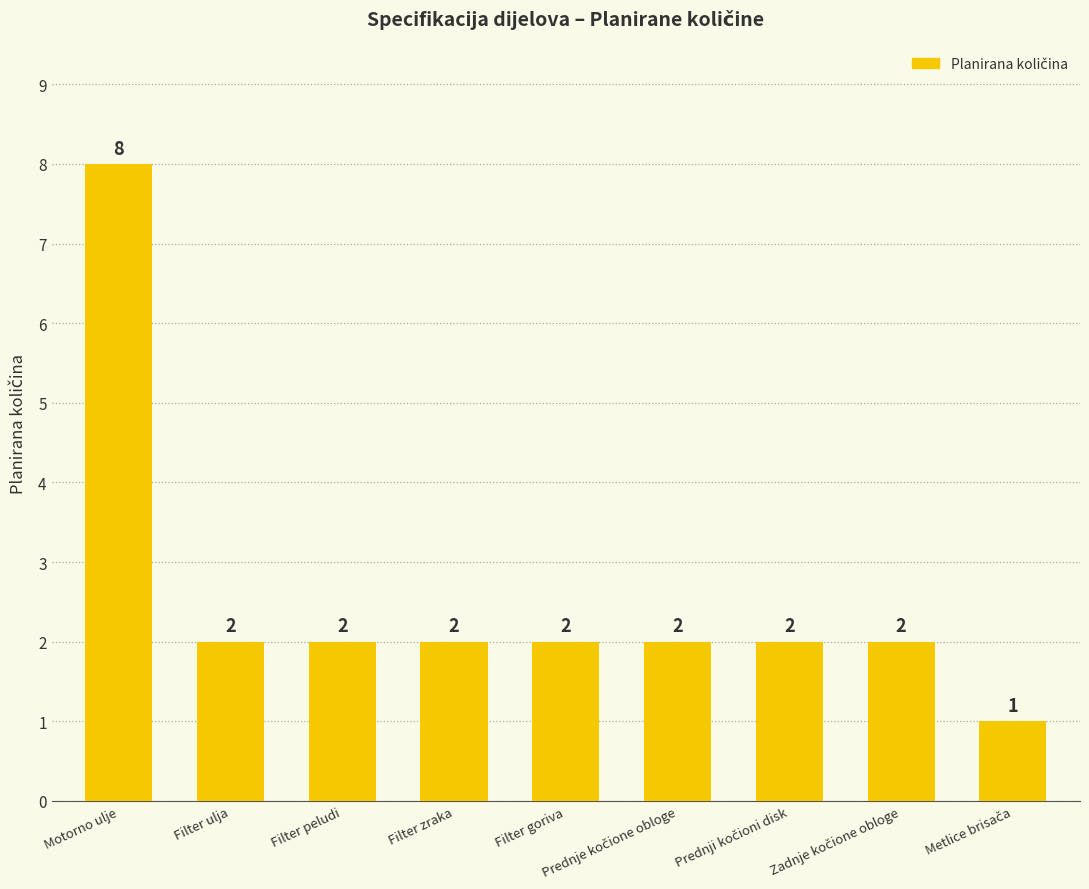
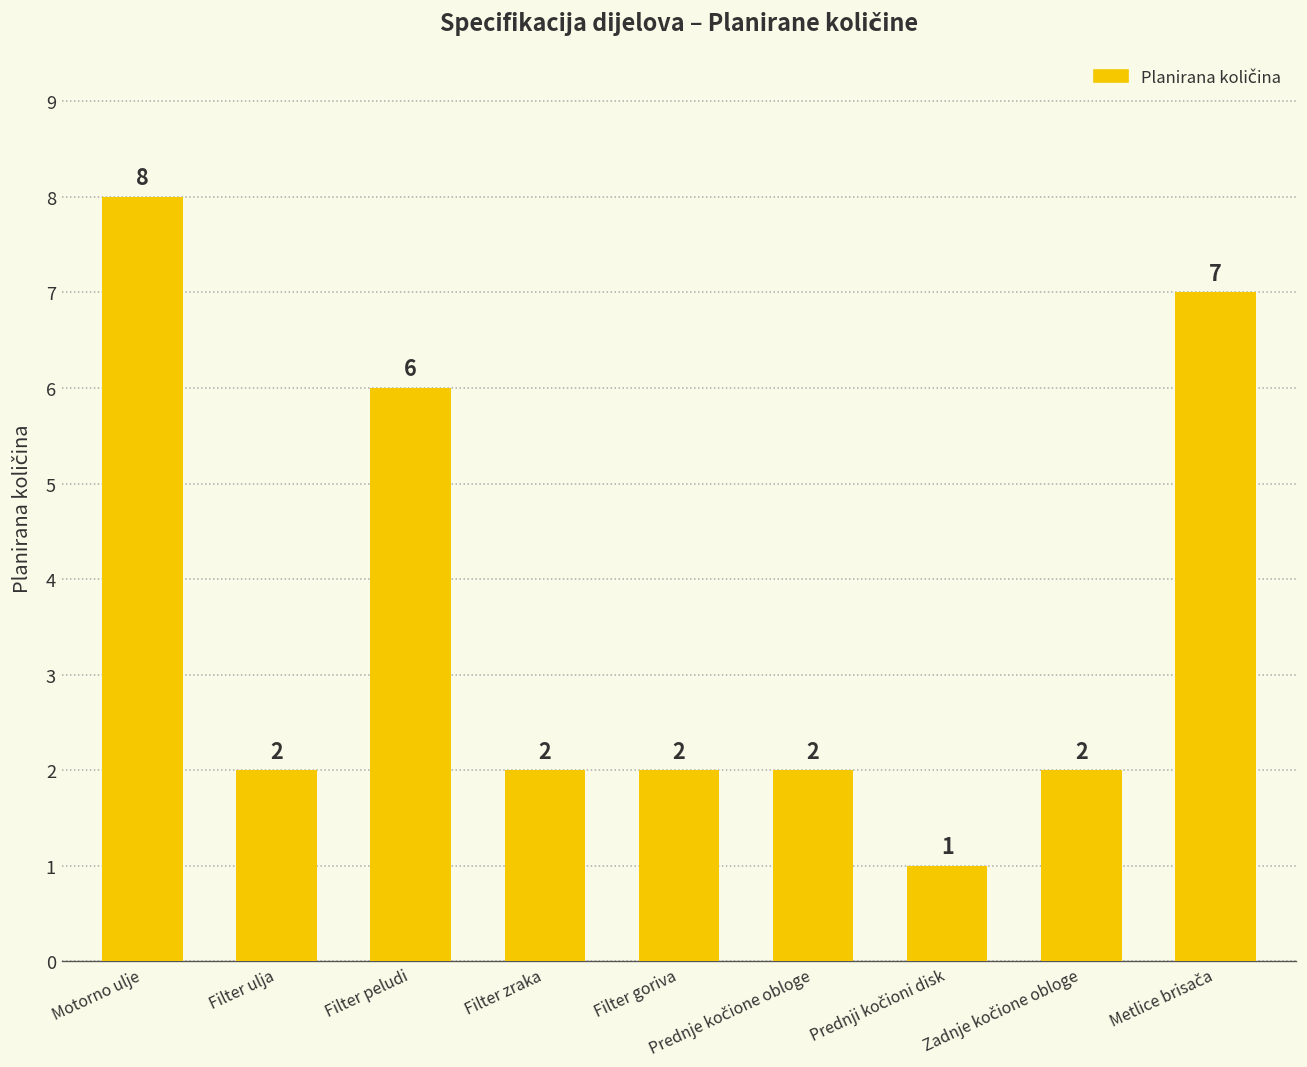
  {
    "Motorno ulje": 8,
    "Filter ulja": 2,
-   "Filter peludi": 2,
+   "Filter peludi": 6,
    "Filter zraka": 2,
    "Filter goriva": 2,
    "Prednje kočione obloge": 2,
-   "Prednji kočioni disk": 2,
+   "Prednji kočioni disk": 1,
    "Zadnje kočione obloge": 2,
-   "Metlice brisača": 1
+   "Metlice brisača": 7
  }
